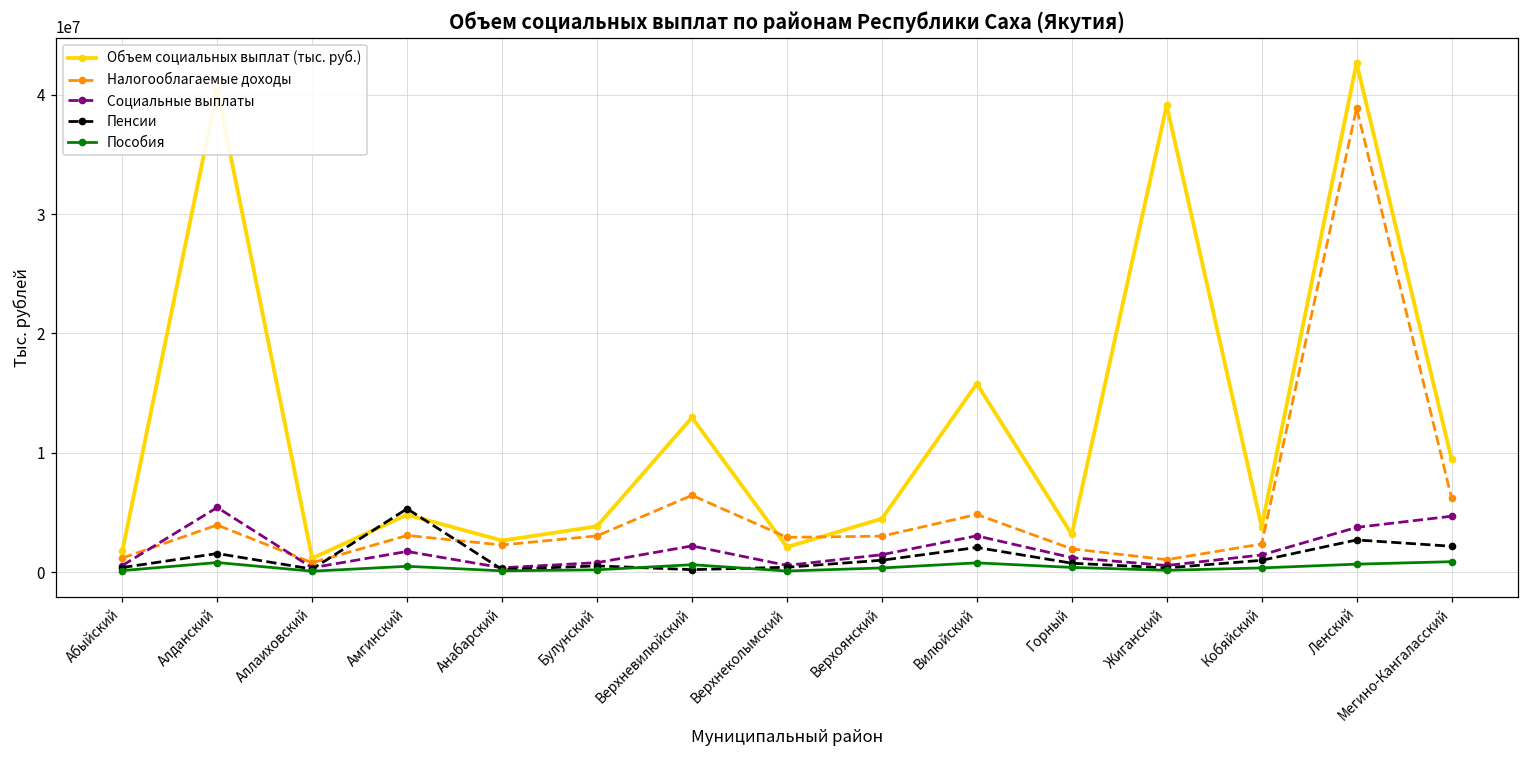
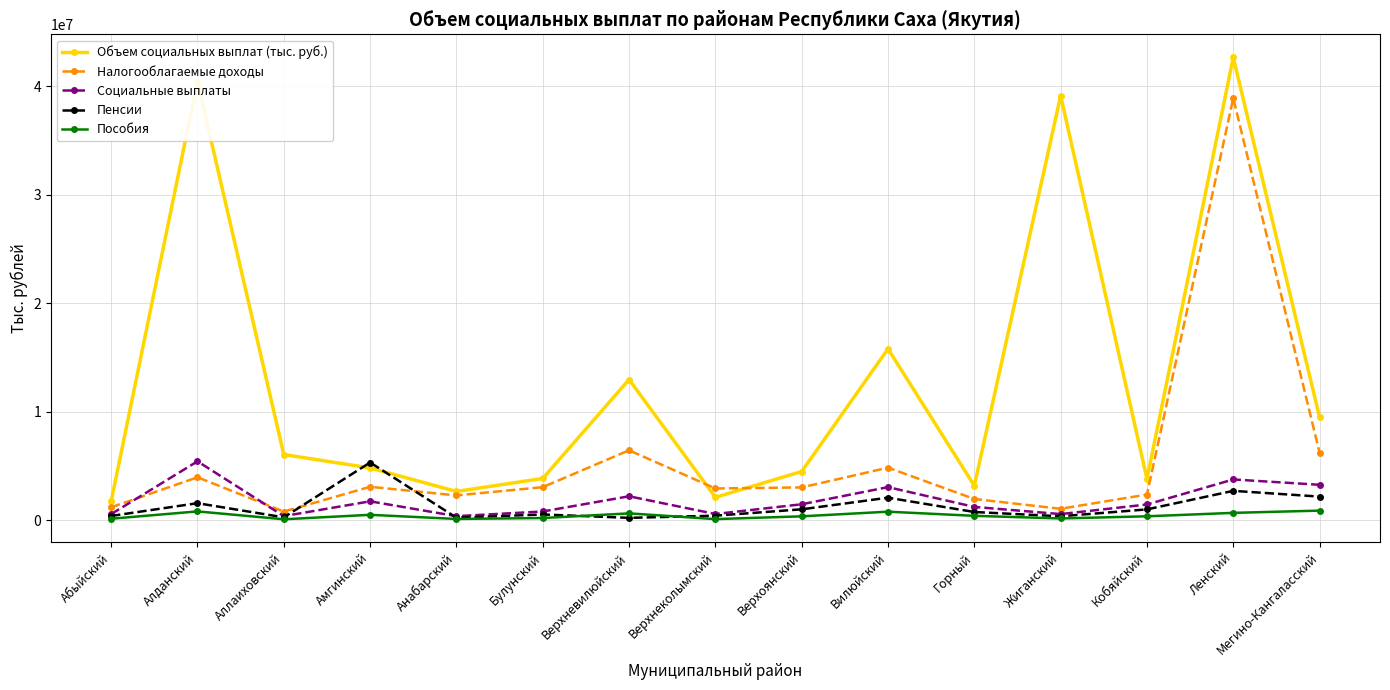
  {
    "Объем социальных выплат (тыс. руб.)": {
      "Абыйский": 1700000,
-     "Аллаиховский": 1200000,
+     "Аллаиховский": 6000000,
      "Амгинский": 4800000,
      "Анабарский": 2600000,
      "Булунский": 3800000,
      "Верхневилюйский": 13000000,
      "Верхнеколымский": 2100000,
      "Верхоянский": 4500000,
      "Вилюйский": 15800000,
      "Горный": 3200000,
      "Жиганский": 39100000,
      "Кобяйский": 3800000,
      "Ленский": 42600000,
      "Мегино-Кангаласский": 9500000
    },
    "Налогооблагаемые доходы": {
      "Абыйский": 1200000,
      "Алданский": 4000000,
      "Аллаиховский": 800000,
      "Амгинский": 3100000,
      "Анабарский": 2300000,
      "Булунский": 3000000,
      "Верхневилюйский": 6400000,
      "Верхнеколымский": 2900000,
      "Верхоянский": 3000000,
      "Вилюйский": 4800000,
      "Горный": 2000000,
      "Жиганский": 1000000,
      "Кобяйский": 2400000,
      "Ленский": 38900000,
      "Мегино-Кангаласский": 6200000
    },
    "Социальные выплаты": {
      "Алданский": 5400000,
      "Амгинский": 1700000,
      "Булунский": 800000,
      "Верхневилюйский": 2200000,
      "Верхоянский": 1500000,
      "Вилюйский": 3000000,
      "Горный": 1200000,
      "Кобяйский": 1400000,
      "Ленский": 3800000,
-     "Мегино-Кангаласский": 4700000
+     "Мегино-Кангаласский": 3300000
    },
    "Пенсии": {
      "Алданский": 1600000,
      "Амгинский": 5300000,
      "Булунский": 500000,
      "Верхневилюйский": 200000,
      "Верхоянский": 1000000,
      "Вилюйский": 2100000,
      "Горный": 800000,
      "Кобяйский": 1000000,
      "Ленский": 2700000,
      "Мегино-Кангаласский": 2200000
    },
    "Пособия": {
      "Абыйский": 100000,
      "Алданский": 800000,
      "Амгинский": 500000,
      "Булунский": 200000,
      "Верхневилюйский": 600000,
      "Верхнеколымский": 100000,
      "Верхоянский": 400000,
      "Вилюйский": 800000,
      "Горный": 400000,
      "Кобяйский": 400000,
      "Ленский": 700000,
      "Мегино-Кангаласский": 900000
    }
  }
